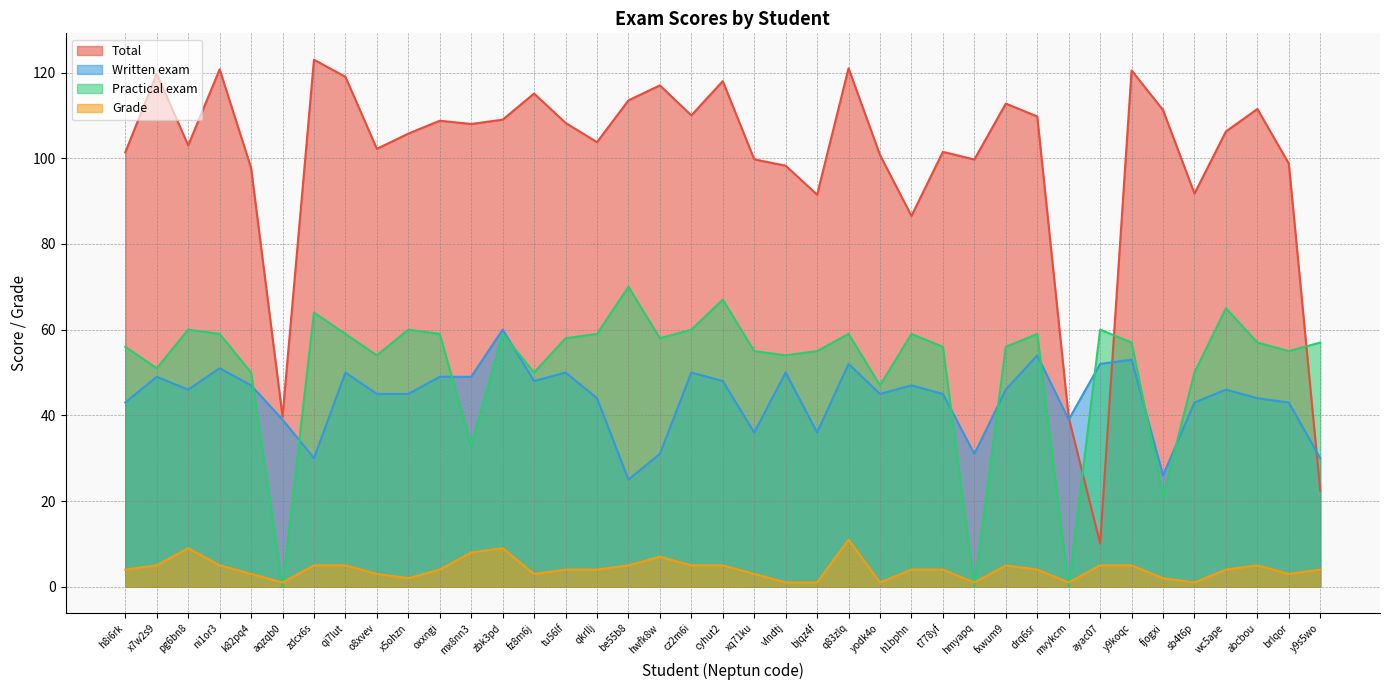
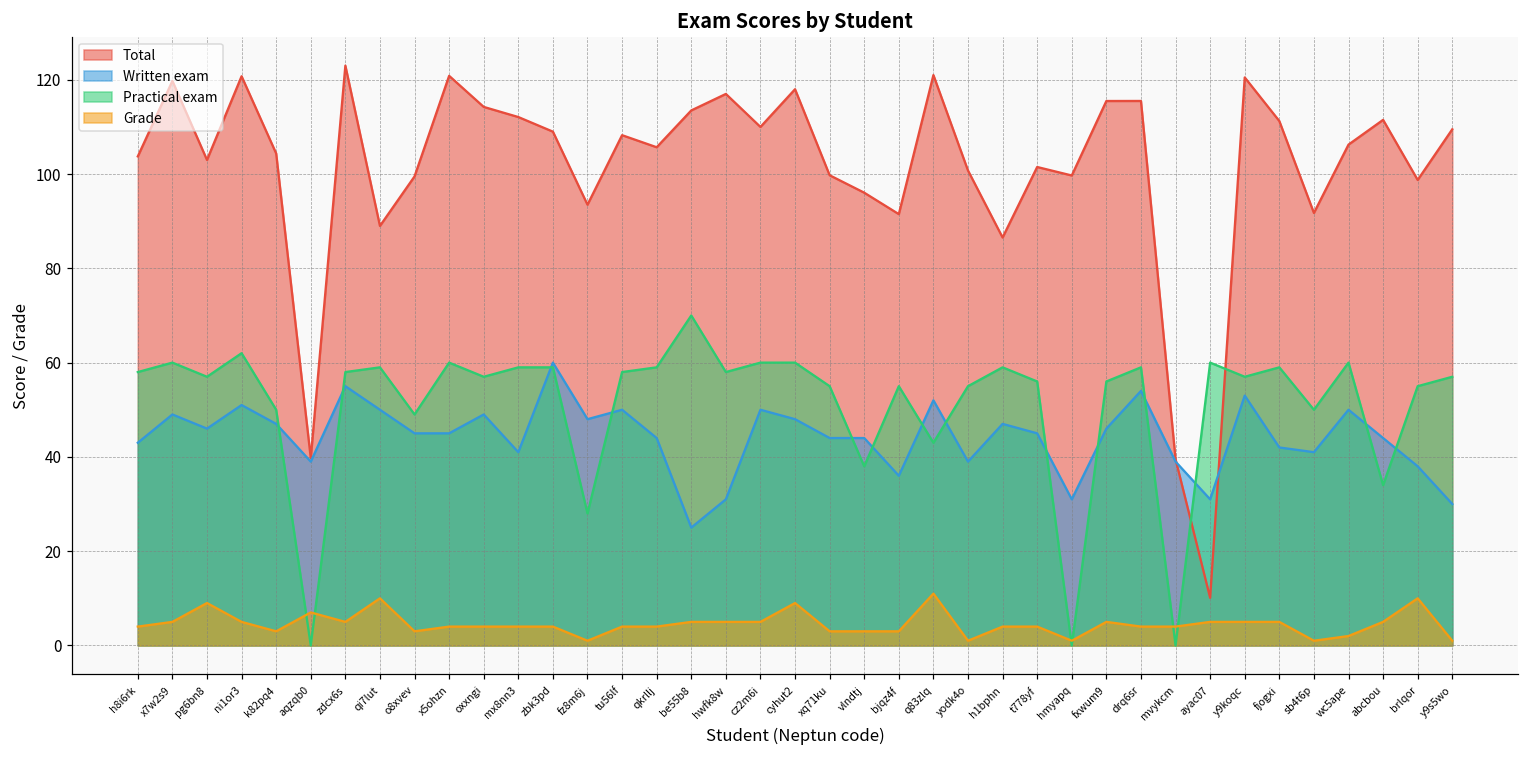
  {
    "Total": {
-     "h8i6rk": 101,
+     "h8i6rk": 104,
      "pg6bn8": 103,
      "ni1or3": 121,
-     "k82pq4": 98,
+     "k82pq4": 104,
      "aqzqb0": 40,
      "zdcx6s": 123,
-     "qi7lut": 119,
-     "o8xvev": 102,
-     "x5ohzn": 106,
-     "oxxngi": 109,
-     "mx8nn3": 108,
+     "qi7lut": 89,
+     "o8xvev": 100,
+     "x5ohzn": 121,
+     "oxxngi": 114,
+     "mx8nn3": 112,
      "zbk3pd": 109,
-     "fz8m6j": 115,
+     "fz8m6j": 94,
      "tu56lf": 108,
-     "qkrllj": 104,
+     "qkrllj": 106,
      "be55b8": 114,
      "hwfk8w": 117,
      "cz2m6i": 110,
      "cyhut2": 118,
      "xq71ku": 100,
-     "vlndtj": 98,
+     "vlndtj": 96,
      "bjqz4f": 92,
      "q83zlq": 121,
      "yodk4o": 101,
      "h1bphn": 87,
      "t778yf": 102,
      "hmyapq": 100,
-     "fxwum9": 113,
-     "drq6sr": 110,
+     "fxwum9": 116,
+     "drq6sr": 116,
      "ayac07": 10,
      "y9koqc": 121,
      "fjogxi": 111,
      "sb4t6p": 92,
      "wc5ape": 106,
      "abcbou": 112,
      "brlqor": 99,
-     "y9s5wo": 22
+     "y9s5wo": 110
    },
    "Written exam": {
      "h8i6rk": 43,
      "x7w2s9": 49,
      "pg6bn8": 46,
      "ni1or3": 51,
      "k82pq4": 47,
      "aqzqb0": 39,
-     "zdcx6s": 30,
+     "zdcx6s": 55,
      "qi7lut": 50,
      "o8xvev": 45,
      "x5ohzn": 45,
      "oxxngi": 49,
-     "mx8nn3": 49,
+     "mx8nn3": 41,
      "zbk3pd": 60,
      "fz8m6j": 48,
      "tu56lf": 50,
      "qkrllj": 44,
      "be55b8": 25,
      "hwfk8w": 31,
      "cz2m6i": 50,
      "cyhut2": 48,
-     "xq71ku": 36,
-     "vlndtj": 50,
+     "xq71ku": 44,
+     "vlndtj": 44,
      "bjqz4f": 36,
      "q83zlq": 52,
-     "yodk4o": 45,
+     "yodk4o": 39,
      "h1bphn": 47,
      "t778yf": 45,
      "hmyapq": 31,
      "fxwum9": 46,
      "drq6sr": 54,
-     "ayac07": 52,
+     "ayac07": 31,
      "y9koqc": 53,
-     "fjogxi": 26,
-     "sb4t6p": 43,
-     "wc5ape": 46,
+     "fjogxi": 42,
+     "sb4t6p": 41,
+     "wc5ape": 50,
      "abcbou": 44,
-     "brlqor": 43,
+     "brlqor": 38,
      "y9s5wo": 30
    },
    "Practical exam": {
-     "h8i6rk": 56,
-     "x7w2s9": 51,
-     "pg6bn8": 60,
-     "ni1or3": 59,
+     "h8i6rk": 58,
+     "x7w2s9": 60,
+     "pg6bn8": 57,
+     "ni1or3": 62,
      "k82pq4": 50,
      "aqzqb0": 0,
-     "zdcx6s": 64,
+     "zdcx6s": 58,
      "qi7lut": 59,
-     "o8xvev": 54,
+     "o8xvev": 49,
      "x5ohzn": 60,
-     "oxxngi": 59,
-     "mx8nn3": 33,
+     "oxxngi": 57,
+     "mx8nn3": 59,
      "zbk3pd": 59,
-     "fz8m6j": 50,
+     "fz8m6j": 28,
      "tu56lf": 58,
      "qkrllj": 59,
      "be55b8": 70,
      "hwfk8w": 58,
      "cz2m6i": 60,
-     "cyhut2": 67,
+     "cyhut2": 60,
      "xq71ku": 55,
-     "vlndtj": 54,
+     "vlndtj": 38,
      "bjqz4f": 55,
-     "q83zlq": 59,
-     "yodk4o": 47,
+     "q83zlq": 43,
+     "yodk4o": 55,
      "h1bphn": 59,
      "t778yf": 56,
      "hmyapq": 0,
      "fxwum9": 56,
      "drq6sr": 59,
      "mvykcm": 0,
      "ayac07": 60,
      "y9koqc": 57,
-     "fjogxi": 21,
+     "fjogxi": 59,
      "sb4t6p": 50,
-     "wc5ape": 65,
-     "abcbou": 57,
+     "wc5ape": 60,
+     "abcbou": 34,
      "brlqor": 55,
      "y9s5wo": 57
    },
    "Grade": {
      "h8i6rk": 4,
      "x7w2s9": 5,
      "pg6bn8": 9,
      "ni1or3": 5,
      "k82pq4": 3,
-     "aqzqb0": 1,
+     "aqzqb0": 7,
      "zdcx6s": 5,
-     "qi7lut": 5,
+     "qi7lut": 10,
      "o8xvev": 3,
-     "x5ohzn": 2,
+     "x5ohzn": 4,
      "oxxngi": 4,
-     "mx8nn3": 8,
-     "zbk3pd": 9,
-     "fz8m6j": 3,
+     "mx8nn3": 4,
+     "zbk3pd": 4,
+     "fz8m6j": 1,
      "tu56lf": 4,
      "qkrllj": 4,
      "be55b8": 5,
-     "hwfk8w": 7,
+     "hwfk8w": 5,
      "cz2m6i": 5,
-     "cyhut2": 5,
+     "cyhut2": 9,
      "xq71ku": 3,
-     "vlndtj": 1,
-     "bjqz4f": 1,
+     "vlndtj": 3,
+     "bjqz4f": 3,
      "q83zlq": 11,
      "yodk4o": 1,
      "h1bphn": 4,
      "t778yf": 4,
      "hmyapq": 1,
      "fxwum9": 5,
      "drq6sr": 4,
-     "mvykcm": 1,
+     "mvykcm": 4,
      "ayac07": 5,
      "y9koqc": 5,
-     "fjogxi": 2,
+     "fjogxi": 5,
      "sb4t6p": 1,
-     "wc5ape": 4,
+     "wc5ape": 2,
      "abcbou": 5,
-     "brlqor": 3,
-     "y9s5wo": 4
+     "brlqor": 10,
+     "y9s5wo": 1
    }
  }
